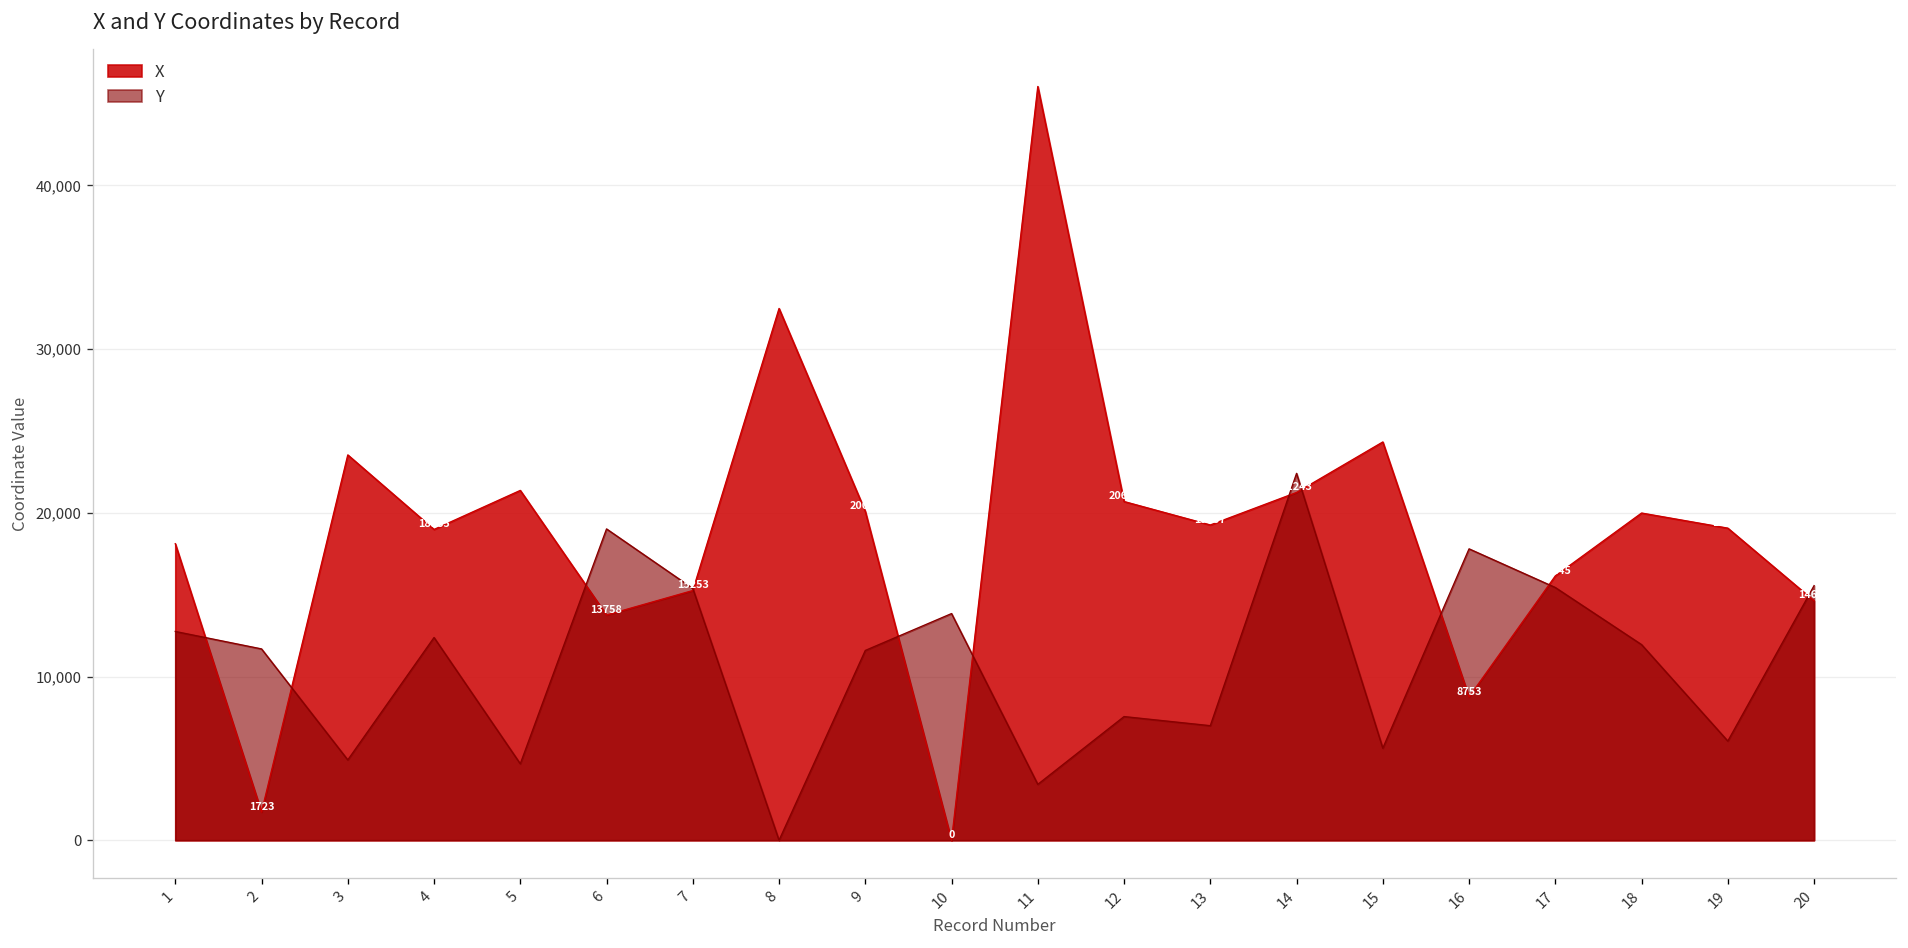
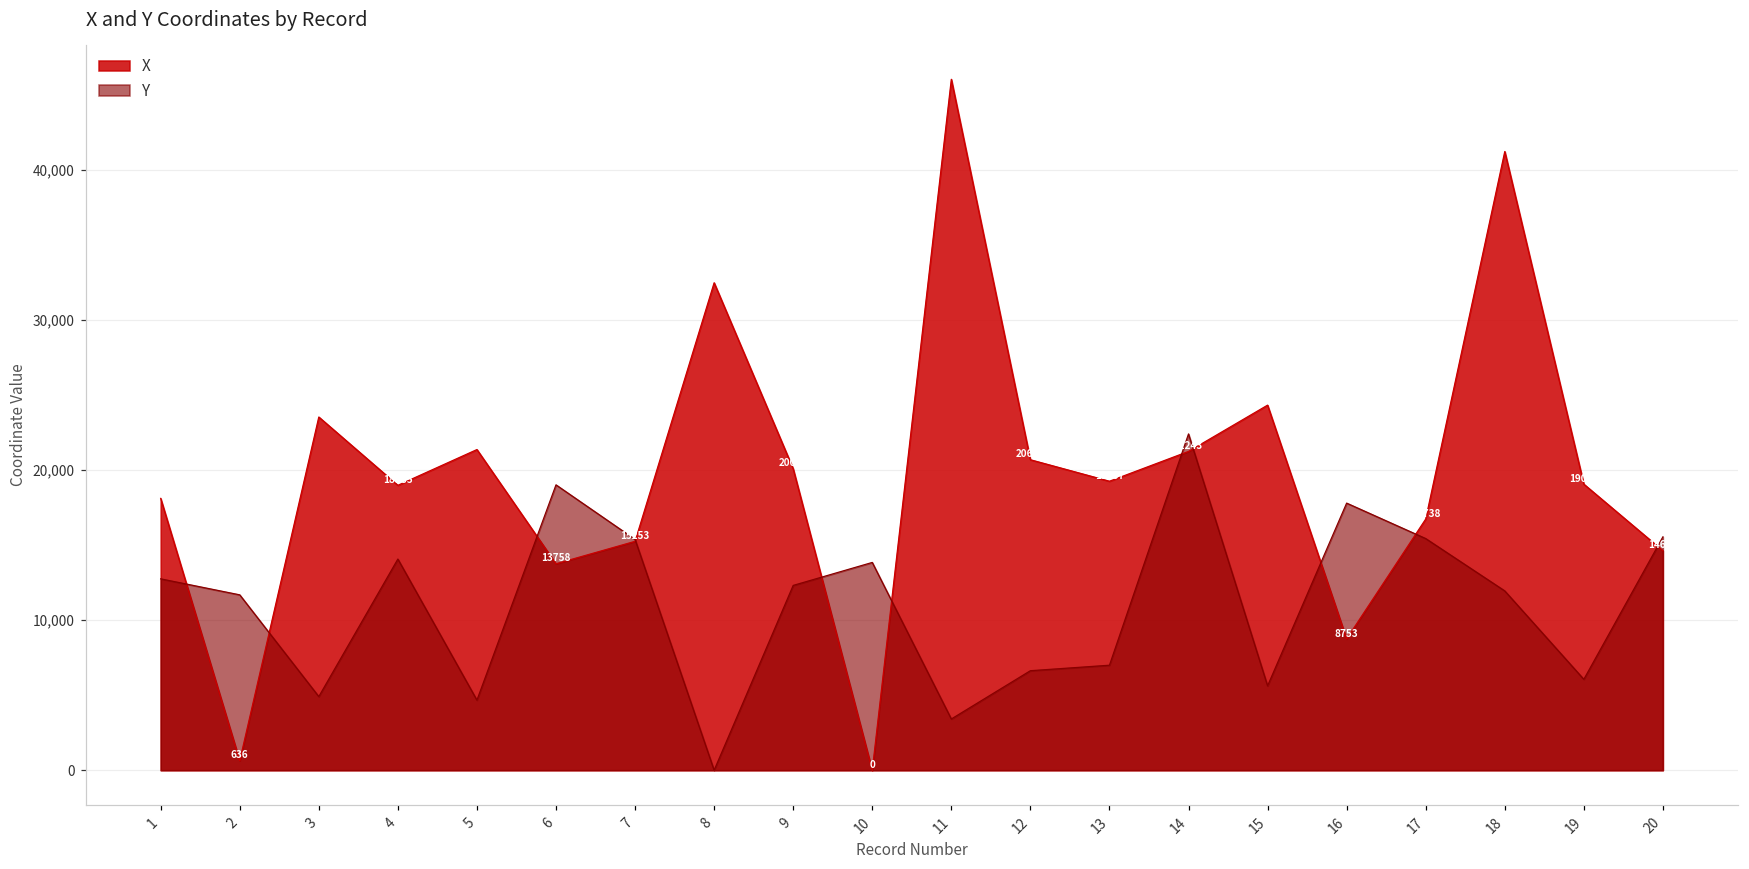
  {
    "X": {
-     "2": "1723",
+     "2": "636",
      "6": "13758",
      "10": "0",
      "14": "21243",
      "16": "8753",
-     "17": "16,100",
-     "18": "20,000"
+     "17": "16,700",
+     "18": "41,200"
    },
    "Y": {
      "1": "12,800",
      "2": "11,700",
      "3": "4,900",
-     "4": "12,400",
+     "4": "14,100",
      "5": "4,700",
      "6": "19,000",
      "8": "0",
-     "9": "11,600",
+     "9": "12,300",
      "10": "13,800",
      "11": "3,400",
-     "12": "7,600",
+     "12": "6,600",
      "13": "7,000",
      "14": "22,400",
      "15": "5,600",
      "16": "17,800",
      "17": "15,400",
      "18": "12,000",
      "19": "6,100",
      "20": "15,600"
    }
  }
